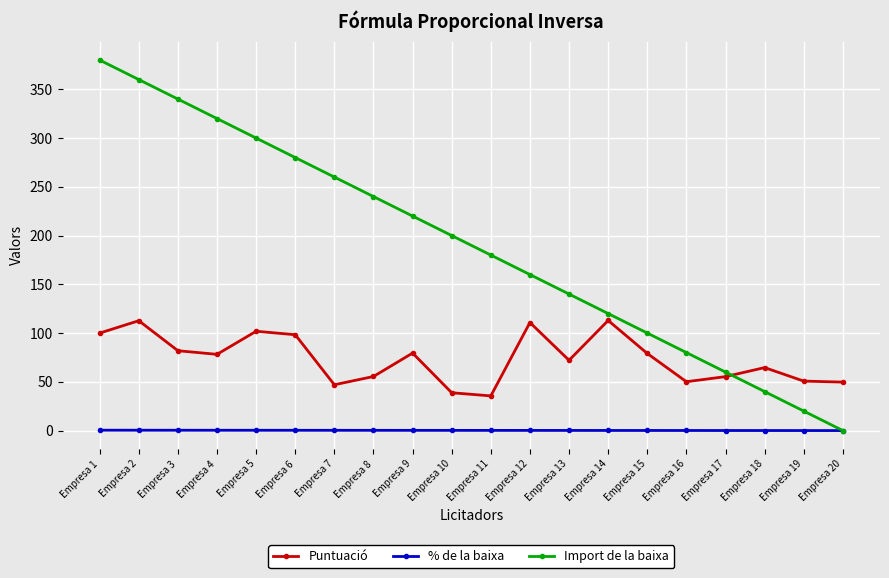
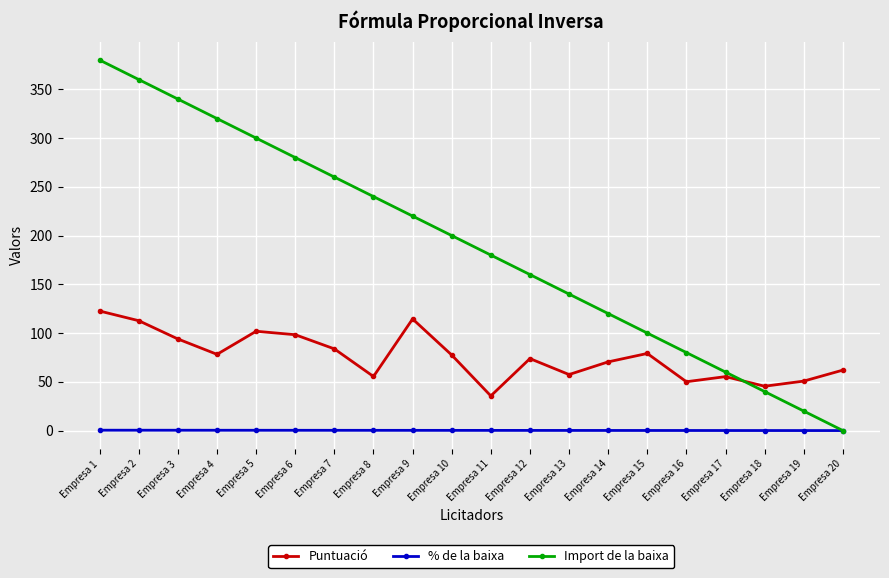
  {
    "Puntuació": {
-     "Empresa 1": 100,
+     "Empresa 1": 120,
      "Empresa 2": 110,
-     "Empresa 3": 80,
+     "Empresa 3": 90,
      "Empresa 4": 80,
      "Empresa 5": 100,
      "Empresa 6": 100,
-     "Empresa 7": 50,
+     "Empresa 7": 80,
      "Empresa 8": 60,
-     "Empresa 9": 80,
-     "Empresa 10": 40,
+     "Empresa 9": 110,
+     "Empresa 10": 80,
      "Empresa 11": 40,
-     "Empresa 12": 110,
-     "Empresa 13": 70,
-     "Empresa 14": 110,
+     "Empresa 12": 70,
+     "Empresa 13": 60,
+     "Empresa 14": 70,
      "Empresa 15": 80,
      "Empresa 16": 50,
      "Empresa 17": 60,
-     "Empresa 18": 60,
+     "Empresa 18": 50,
      "Empresa 19": 50,
-     "Empresa 20": 50
+     "Empresa 20": 60
    },
    "% de la baixa": {
      "Empresa 1": 0,
      "Empresa 2": 0,
      "Empresa 3": 0,
      "Empresa 4": 0,
      "Empresa 5": 0,
      "Empresa 6": 0,
      "Empresa 7": 0,
      "Empresa 8": 0,
      "Empresa 9": 0,
      "Empresa 10": 0,
      "Empresa 11": 0,
      "Empresa 12": 0,
      "Empresa 13": 0,
      "Empresa 14": 0,
      "Empresa 15": 0,
      "Empresa 16": 0,
      "Empresa 17": 0,
      "Empresa 18": 0,
      "Empresa 19": 0
    },
    "Import de la baixa": {
      "Empresa 1": 380,
      "Empresa 2": 360,
      "Empresa 3": 340,
      "Empresa 4": 320,
      "Empresa 5": 300,
      "Empresa 6": 280,
      "Empresa 7": 260,
      "Empresa 8": 240,
      "Empresa 9": 220,
      "Empresa 10": 200,
      "Empresa 11": 180,
      "Empresa 12": 160,
      "Empresa 13": 140,
      "Empresa 14": 120,
      "Empresa 15": 100,
      "Empresa 16": 80,
      "Empresa 17": 60,
      "Empresa 18": 40,
      "Empresa 19": 20
    }
  }
